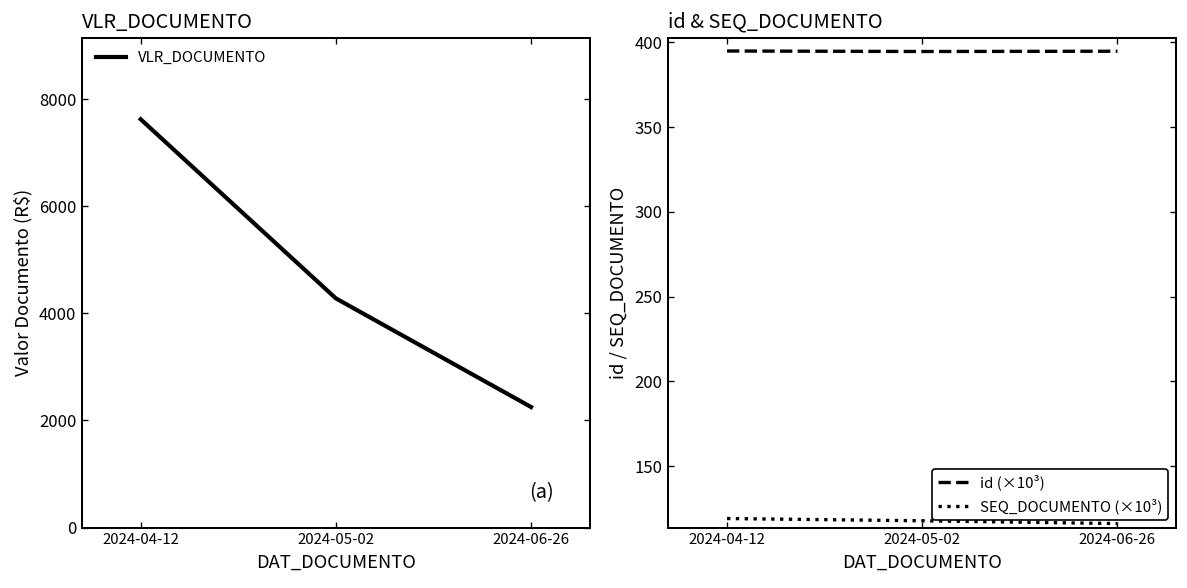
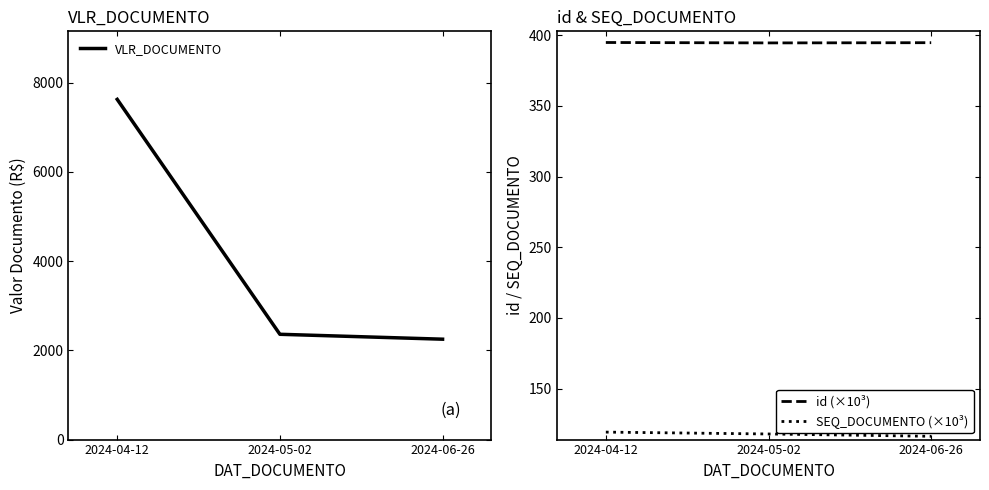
  {
    "VLR_DOCUMENTO": {
      "2024-04-12": 7600,
-     "2024-05-02": 4300,
+     "2024-05-02": 2400,
      "2024-06-26": 2300
    }
  }
